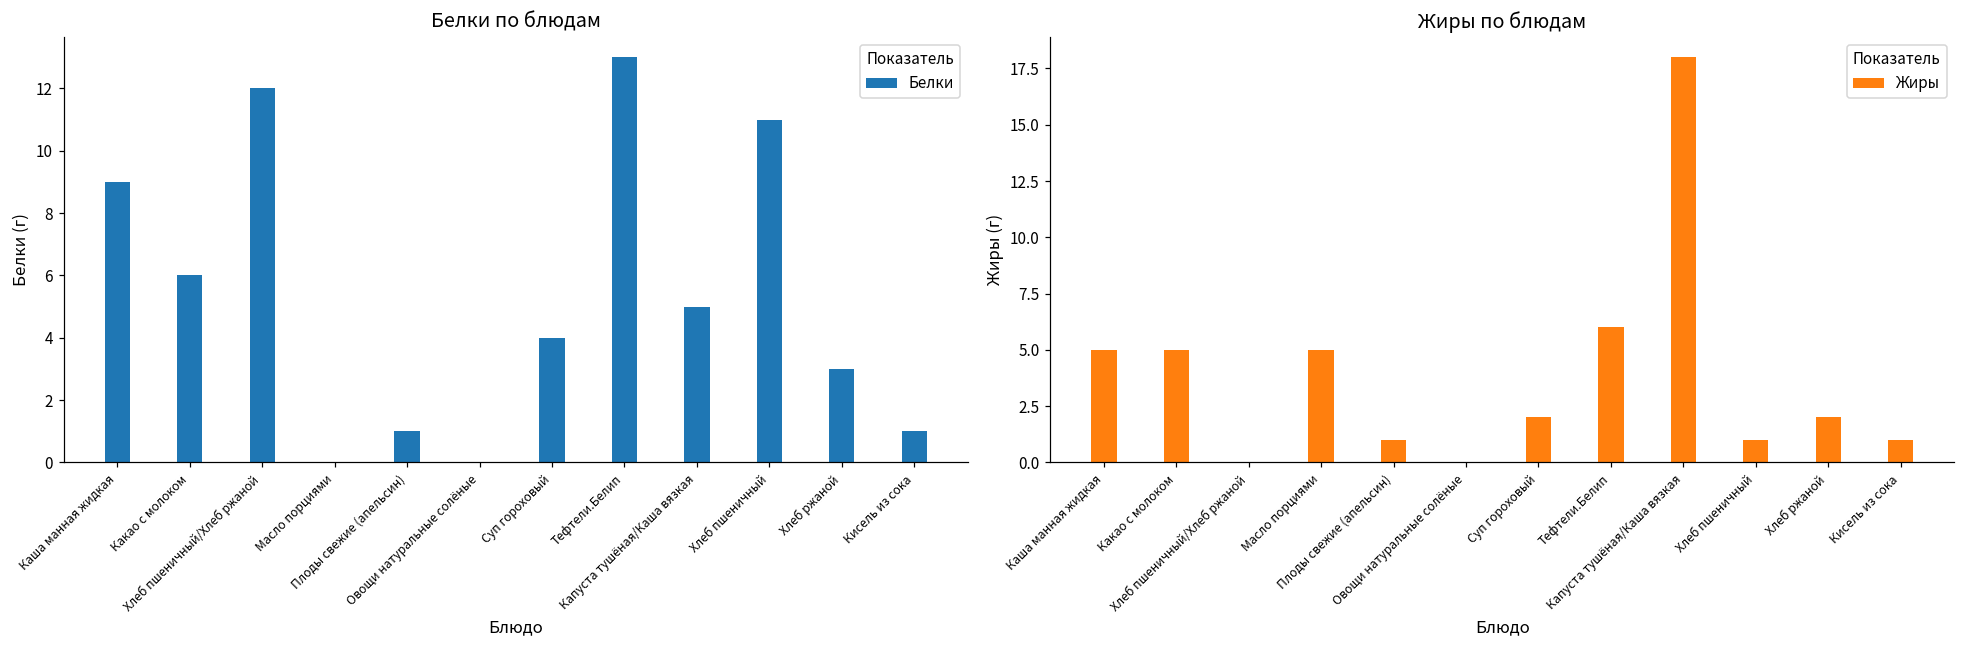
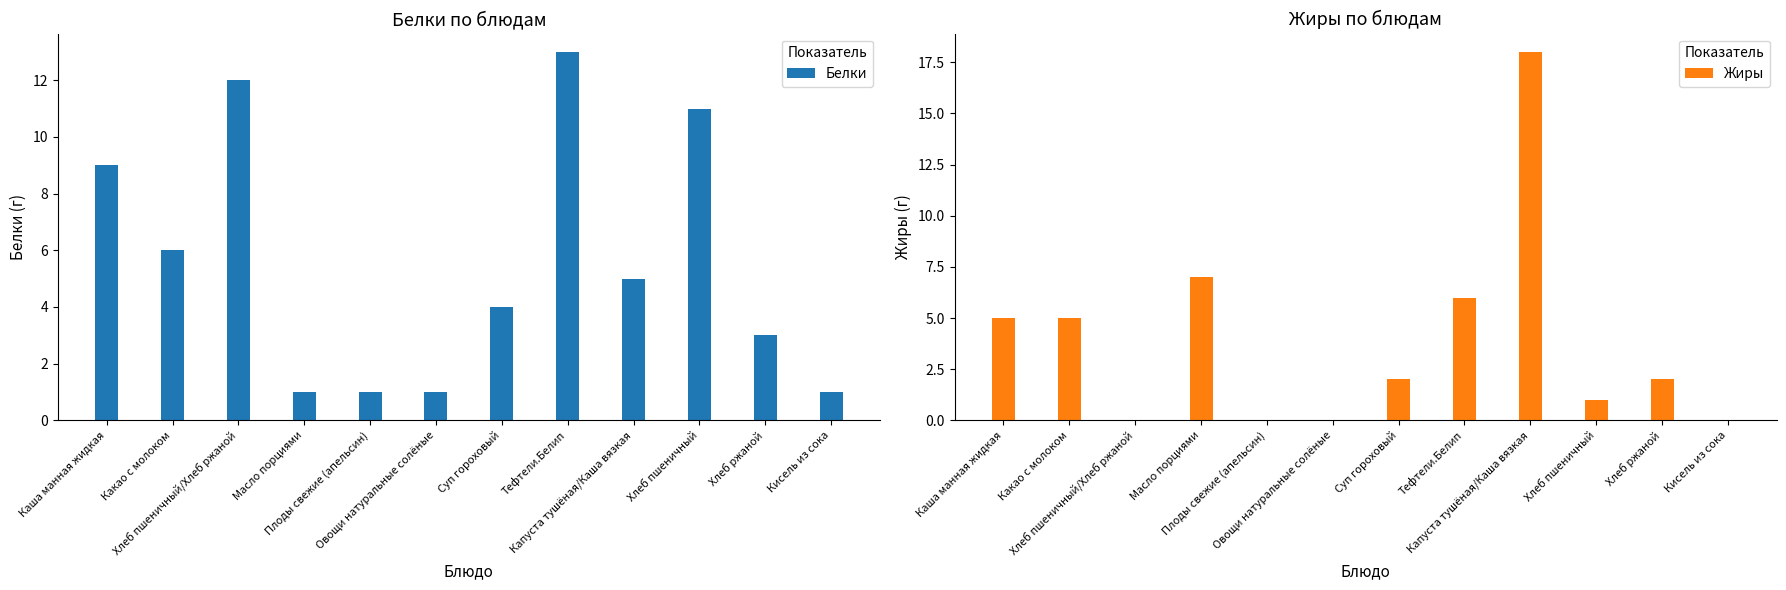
  {
    "Белки по блюдам": {
      "Каша манная жидкая": 9,
      "Какао с молоком": 6,
      "Хлеб пшеничный/Хлеб ржаной": 12,
-     "Масло порциями": 0,
+     "Масло порциями": 1,
      "Плоды свежие (апельсин)": 1,
-     "Овощи натуральные солёные": 0,
+     "Овощи натуральные солёные": 1,
      "Суп гороховый": 4,
      "Тефтели.Белип": 13,
      "Капуста тушёная/Каша вязкая": 5,
      "Хлеб пшеничный": 11,
      "Хлеб ржаной": 3,
      "Кисель из сока": 1
    },
    "Жиры по блюдам": {
      "Каша манная жидкая": 5,
      "Какао с молоком": 5,
      "Хлеб пшеничный/Хлеб ржаной": 0,
-     "Масло порциями": 5,
-     "Плоды свежие (апельсин)": 1,
+     "Масло порциями": 7,
+     "Плоды свежие (апельсин)": 0,
      "Овощи натуральные солёные": 0,
      "Суп гороховый": 2,
      "Тефтели.Белип": 6,
      "Капуста тушёная/Каша вязкая": 18,
      "Хлеб пшеничный": 1,
      "Хлеб ржаной": 2,
-     "Кисель из сока": 1
+     "Кисель из сока": 0
    }
  }
